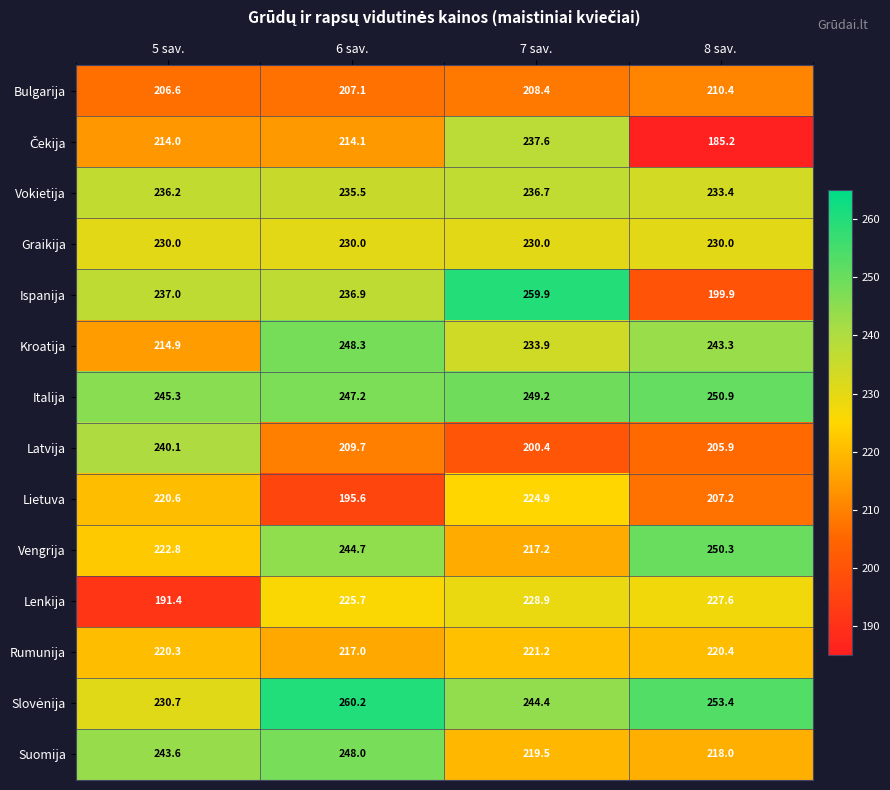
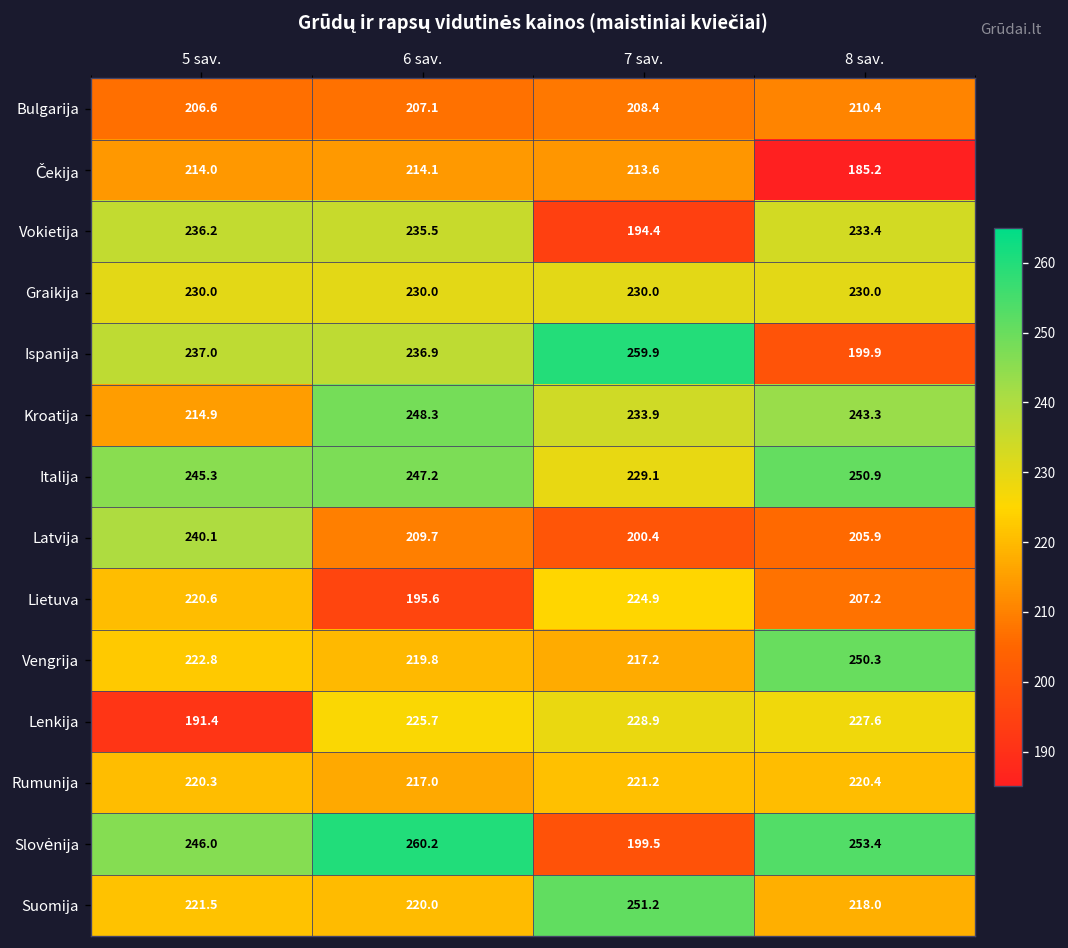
  {
    "Bulgarija": {
      "5 sav.": 206.6,
      "6 sav.": 207.1,
      "7 sav.": 208.4,
      "8 sav.": 210.4
    },
    "Čekija": {
      "5 sav.": 214.0,
      "6 sav.": 214.1,
-     "7 sav.": 237.6,
+     "7 sav.": 213.6,
      "8 sav.": 185.2
    },
    "Vokietija": {
      "5 sav.": 236.2,
      "6 sav.": 235.5,
-     "7 sav.": 236.7,
+     "7 sav.": 194.4,
      "8 sav.": 233.4
    },
    "Graikija": {
      "5 sav.": 230.0,
      "6 sav.": 230.0,
      "7 sav.": 230.0,
      "8 sav.": 230.0
    },
    "Ispanija": {
      "5 sav.": 237.0,
      "6 sav.": 236.9,
      "7 sav.": 259.9,
      "8 sav.": 199.9
    },
    "Kroatija": {
      "5 sav.": 214.9,
      "6 sav.": 248.3,
      "7 sav.": 233.9,
      "8 sav.": 243.3
    },
    "Italija": {
      "5 sav.": 245.3,
      "6 sav.": 247.2,
-     "7 sav.": 249.2,
+     "7 sav.": 229.1,
      "8 sav.": 250.9
    },
    "Latvija": {
      "5 sav.": 240.1,
      "6 sav.": 209.7,
      "7 sav.": 200.4,
      "8 sav.": 205.9
    },
    "Lietuva": {
      "5 sav.": 220.6,
      "6 sav.": 195.6,
      "7 sav.": 224.9,
      "8 sav.": 207.2
    },
    "Vengrija": {
      "5 sav.": 222.8,
-     "6 sav.": 244.7,
+     "6 sav.": 219.8,
      "7 sav.": 217.2,
      "8 sav.": 250.3
    },
    "Lenkija": {
      "5 sav.": 191.4,
      "6 sav.": 225.7,
      "7 sav.": 228.9,
      "8 sav.": 227.6
    },
    "Rumunija": {
      "5 sav.": 220.3,
      "6 sav.": 217.0,
      "7 sav.": 221.2,
      "8 sav.": 220.4
    },
    "Slovėnija": {
-     "5 sav.": 230.7,
+     "5 sav.": 246.0,
      "6 sav.": 260.2,
-     "7 sav.": 244.4,
+     "7 sav.": 199.5,
      "8 sav.": 253.4
    },
    "Suomija": {
-     "5 sav.": 243.6,
-     "6 sav.": 248.0,
-     "7 sav.": 219.5,
+     "5 sav.": 221.5,
+     "6 sav.": 220.0,
+     "7 sav.": 251.2,
      "8 sav.": 218.0
    }
  }
